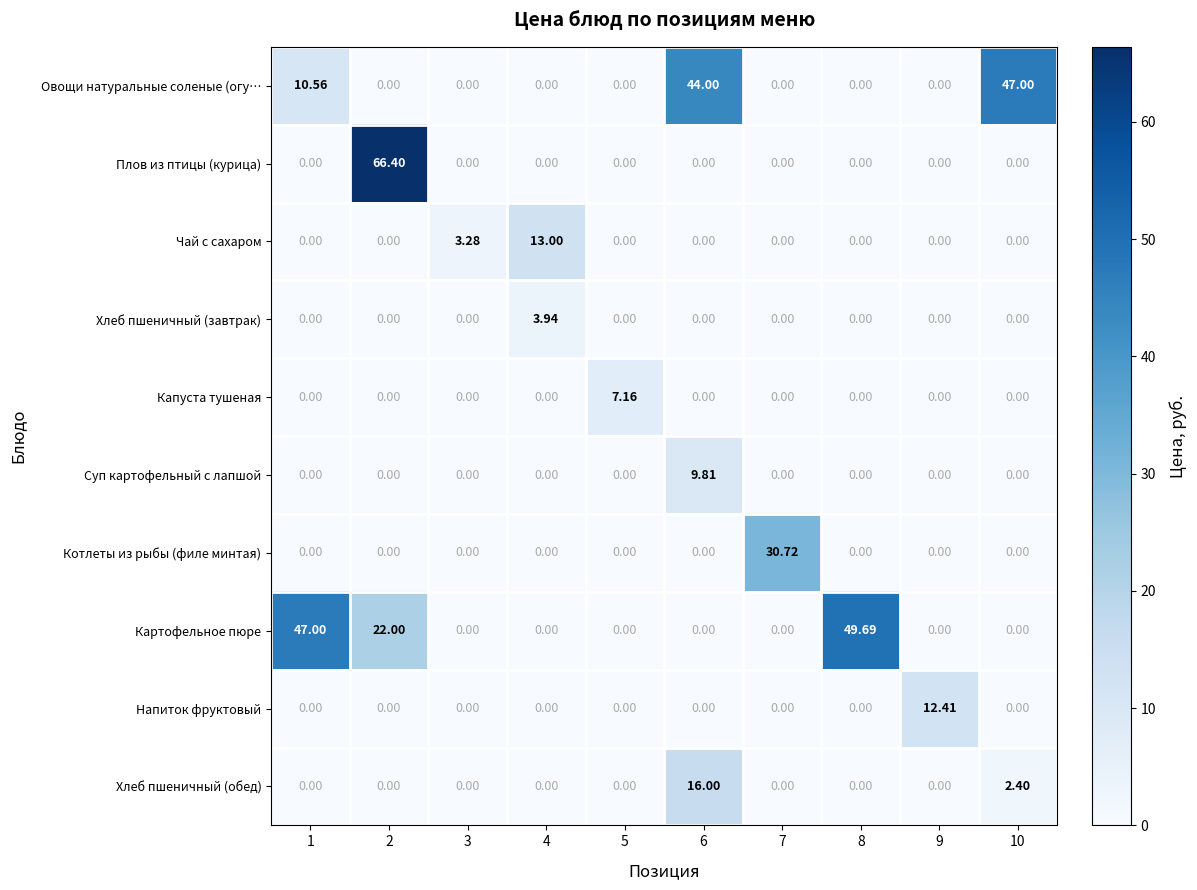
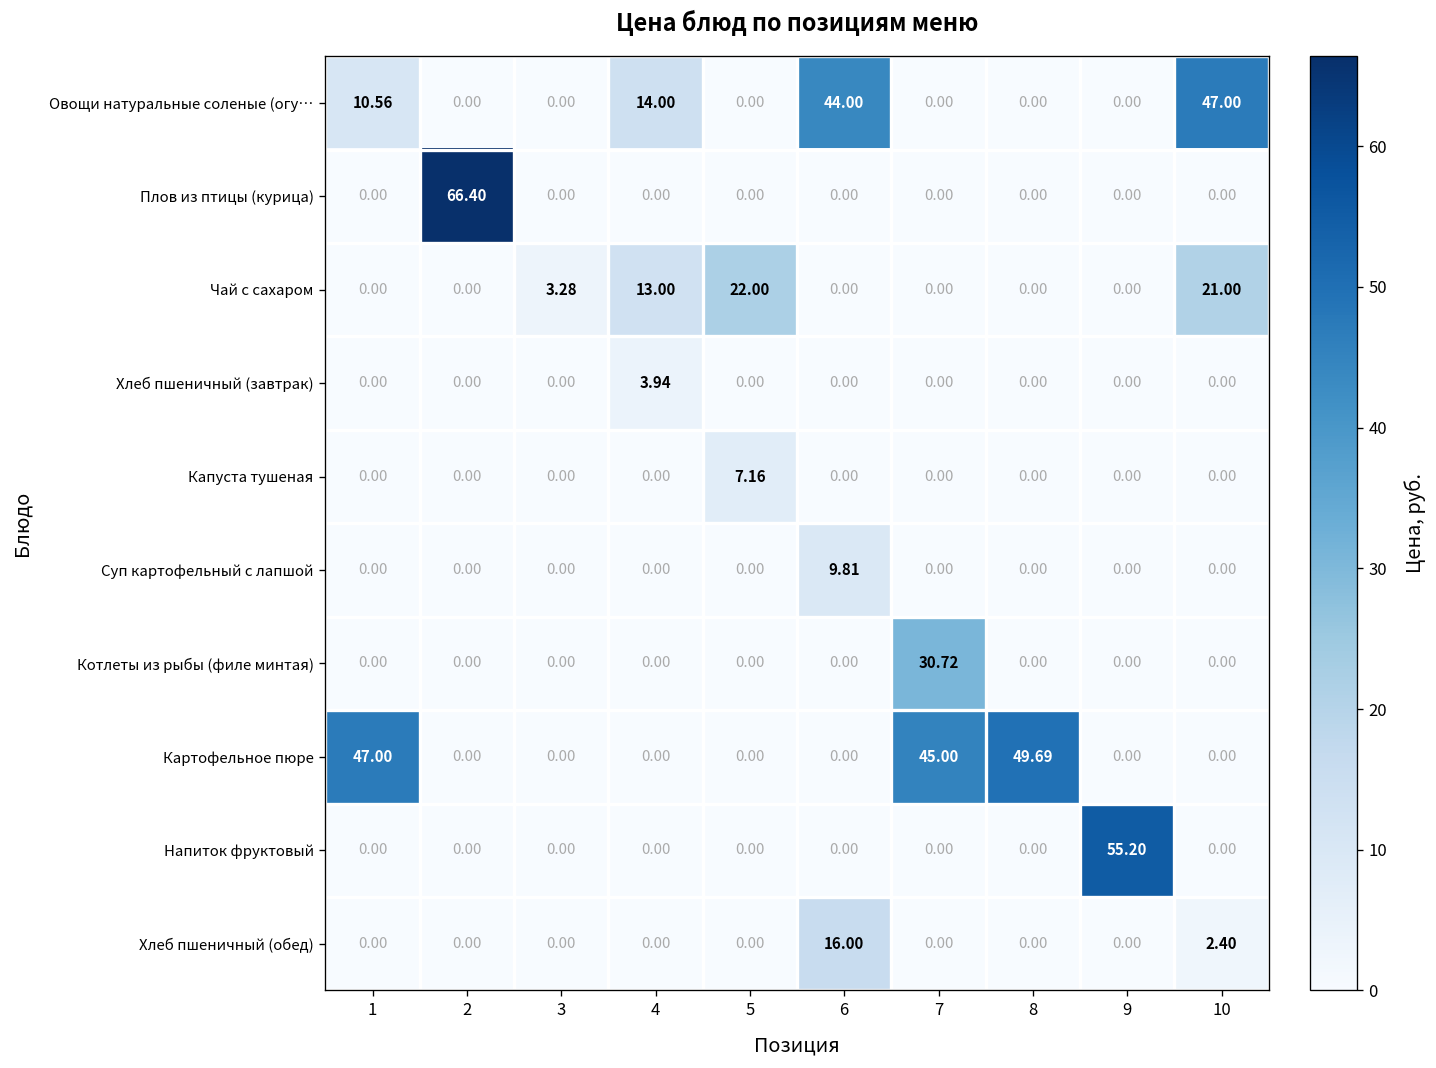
  {
    "Овощи натуральные соленые (огу…": {
      "1": 10.56,
      "2": 0.00,
      "3": 0.00,
-     "4": 0.00,
+     "4": 14.00,
      "5": 0.00,
      "6": 44.00,
      "7": 0.00,
      "8": 0.00,
      "9": 0.00,
      "10": 47.00
    },
    "Плов из птицы (курица)": {
      "1": 0.00,
      "2": 66.40,
      "3": 0.00,
      "4": 0.00,
      "5": 0.00,
      "6": 0.00,
      "7": 0.00,
      "8": 0.00,
      "9": 0.00,
      "10": 0.00
    },
    "Чай с сахаром": {
      "1": 0.00,
      "2": 0.00,
      "3": 3.28,
      "4": 13.00,
-     "5": 0.00,
+     "5": 22.00,
      "6": 0.00,
      "7": 0.00,
      "8": 0.00,
      "9": 0.00,
-     "10": 0.00
+     "10": 21.00
    },
    "Хлеб пшеничный (завтрак)": {
      "1": 0.00,
      "2": 0.00,
      "3": 0.00,
      "4": 3.94,
      "5": 0.00,
      "6": 0.00,
      "7": 0.00,
      "8": 0.00,
      "9": 0.00,
      "10": 0.00
    },
    "Капуста тушеная": {
      "1": 0.00,
      "2": 0.00,
      "3": 0.00,
      "4": 0.00,
      "5": 7.16,
      "6": 0.00,
      "7": 0.00,
      "8": 0.00,
      "9": 0.00,
      "10": 0.00
    },
    "Суп картофельный с лапшой": {
      "1": 0.00,
      "2": 0.00,
      "3": 0.00,
      "4": 0.00,
      "5": 0.00,
      "6": 9.81,
      "7": 0.00,
      "8": 0.00,
      "9": 0.00,
      "10": 0.00
    },
    "Котлеты из рыбы (филе минтая)": {
      "1": 0.00,
      "2": 0.00,
      "3": 0.00,
      "4": 0.00,
      "5": 0.00,
      "6": 0.00,
      "7": 30.72,
      "8": 0.00,
      "9": 0.00,
      "10": 0.00
    },
    "Картофельное пюре": {
      "1": 47.00,
-     "2": 22.00,
+     "2": 0.00,
      "3": 0.00,
      "4": 0.00,
      "5": 0.00,
      "6": 0.00,
-     "7": 0.00,
+     "7": 45.00,
      "8": 49.69,
      "9": 0.00,
      "10": 0.00
    },
    "Напиток фруктовый": {
      "1": 0.00,
      "2": 0.00,
      "3": 0.00,
      "4": 0.00,
      "5": 0.00,
      "6": 0.00,
      "7": 0.00,
      "8": 0.00,
-     "9": 12.41,
+     "9": 55.20,
      "10": 0.00
    },
    "Хлеб пшеничный (обед)": {
      "1": 0.00,
      "2": 0.00,
      "3": 0.00,
      "4": 0.00,
      "5": 0.00,
      "6": 16.00,
      "7": 0.00,
      "8": 0.00,
      "9": 0.00,
      "10": 2.40
    }
  }
